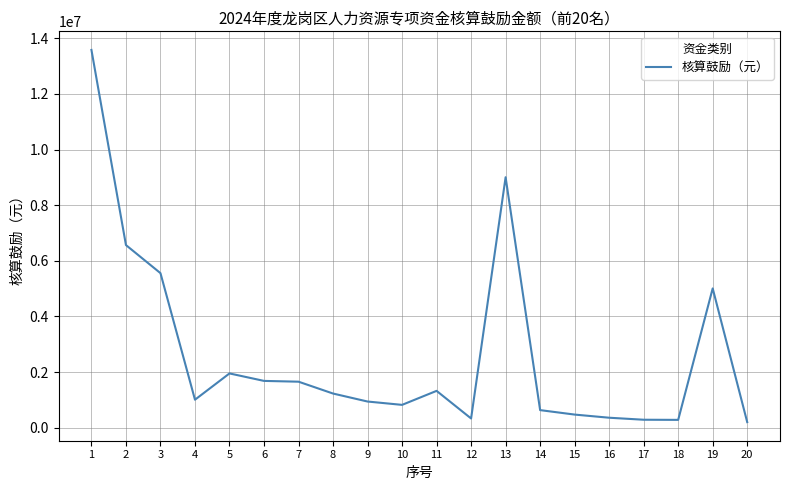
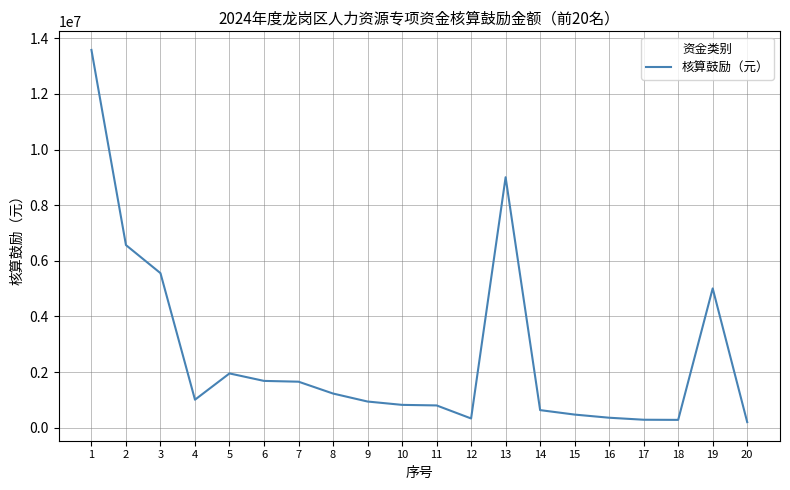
  {
    "1": 13600000,
    "2": 6600000,
    "3": 5600000,
    "4": 1000000,
    "5": 2000000,
    "6": 1700000,
    "7": 1700000,
    "8": 1200000,
    "9": 900000,
    "10": 800000,
-   "11": 1300000,
+   "11": 800000,
    "12": 300000,
    "13": 9000000,
    "14": 600000,
    "15": 500000,
    "16": 400000,
    "17": 300000,
    "18": 300000,
    "19": 5000000,
    "20": 200000
  }
